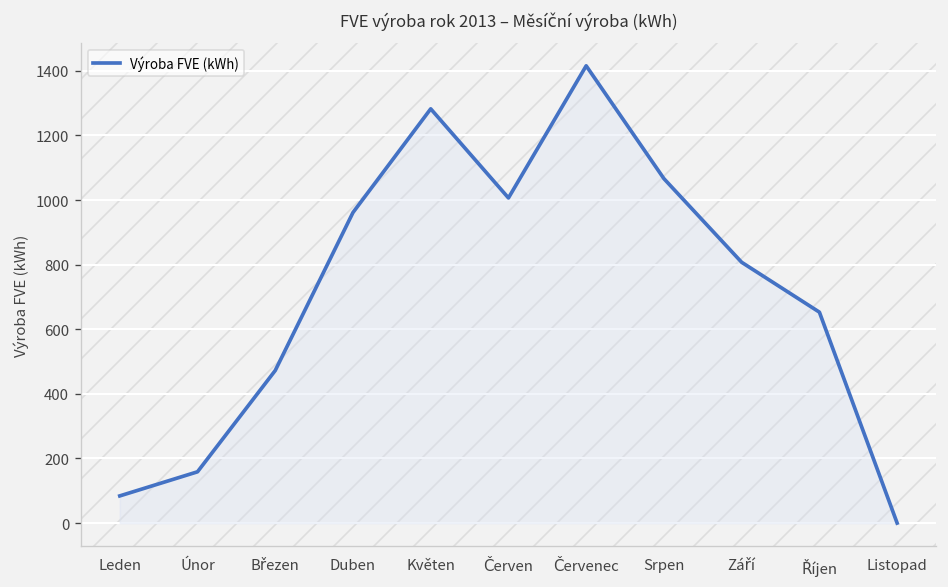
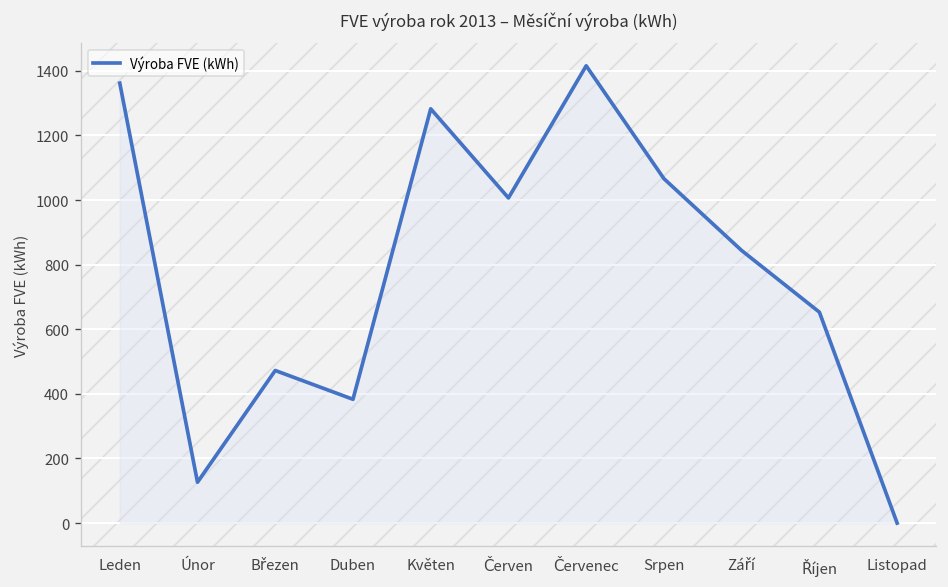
  {
-   "Leden": 80,
-   "Únor": 160,
+   "Leden": 1360,
+   "Únor": 130,
    "Březen": 470,
-   "Duben": 960,
+   "Duben": 380,
    "Květen": 1280,
    "Červen": 1010,
    "Červenec": 1420,
    "Srpen": 1070,
-   "Září": 810,
+   "Září": 840,
    "Říjen": 650,
    "Listopad": 0
  }
